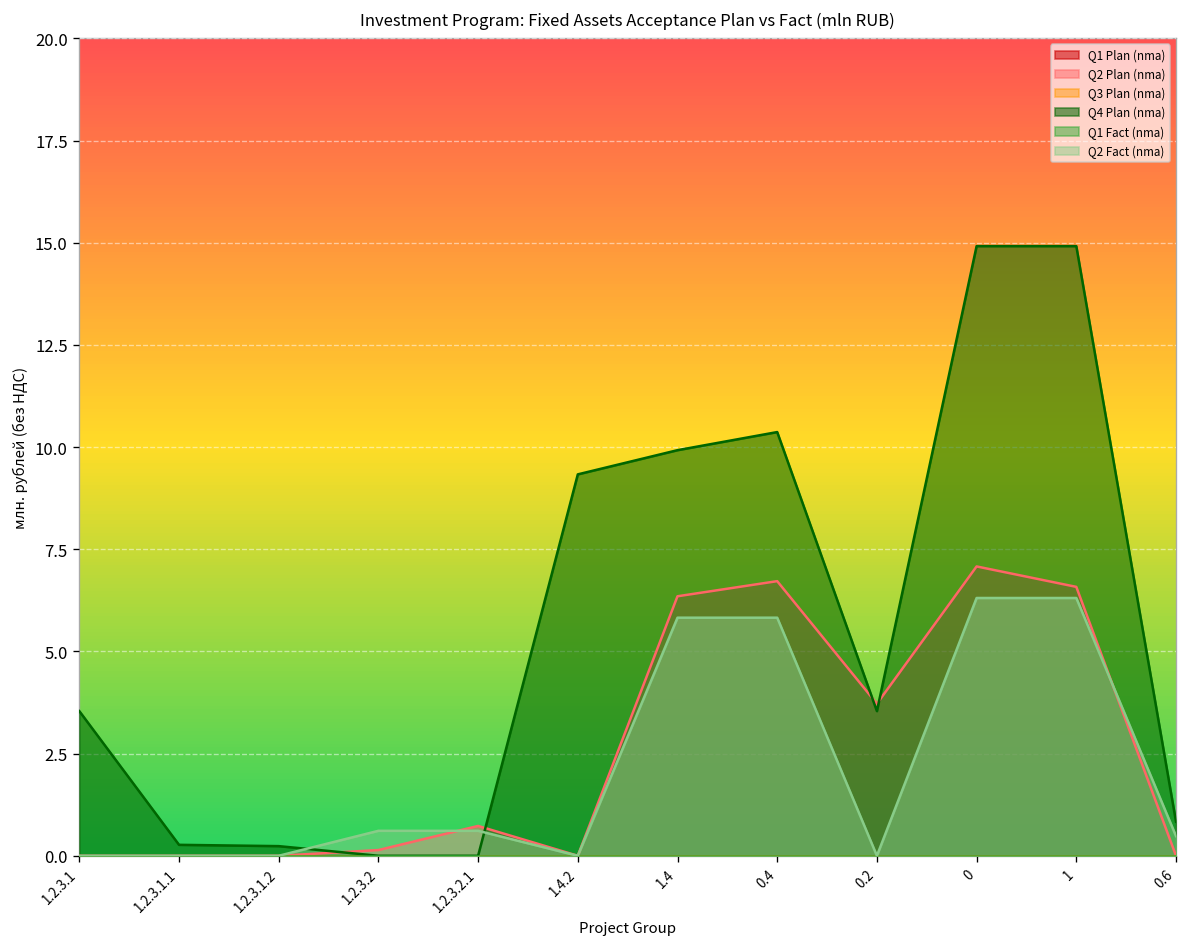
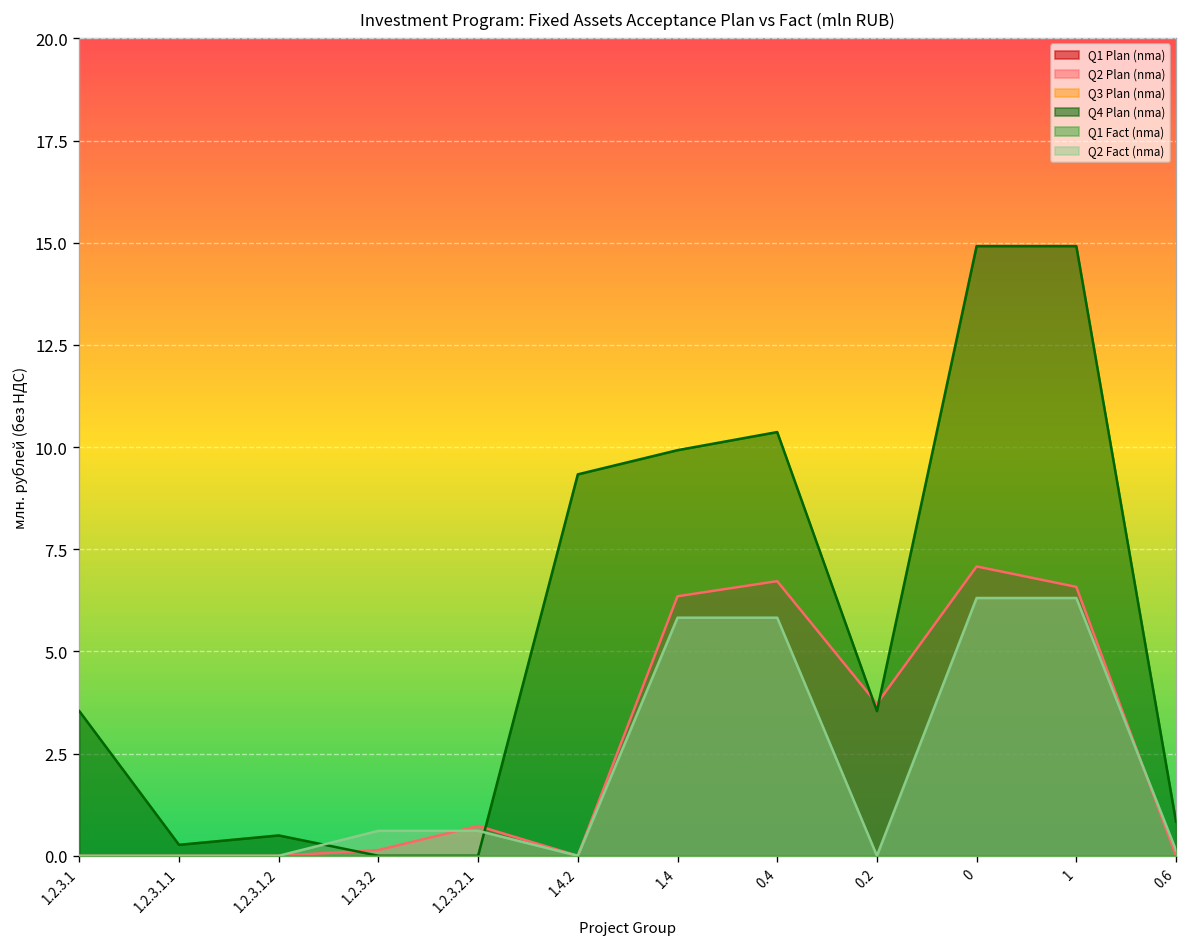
  {
    "Q1 Fact (nma)": {
      "1.4": 0.0,
      "0.4": 0.0,
      "0": 0.0,
      "1": 0.0
    },
    "Q2 Plan (nma)": {
      "1.2.3.2": 0.1,
      "1.2.3.2.1": 0.7,
      "1.4": 6.4,
      "0.4": 6.7,
      "0.2": 3.7,
      "0": 7.1,
      "1": 6.6
    },
    "Q4 Plan (nma)": {
      "1.2.3.1": 3.5,
      "1.2.3.1.1": 0.3,
-     "1.2.3.1.2": 0.2,
+     "1.2.3.1.2": 0.5,
      "1.4.2": 9.3,
      "1.4": 9.9,
      "0.4": 10.4,
      "0.2": 3.5,
      "0": 14.9,
      "1": 14.9,
      "0.6": 0.8
    },
    "Q2 Fact (nma)": {
      "1.2.3.2": 0.6,
      "1.2.3.2.1": 0.6,
      "1.4": 5.8,
      "0.4": 5.8,
      "0": 6.3,
      "1": 6.3,
-     "0.6": 0.5
+     "0.6": 0.1
    }
  }
